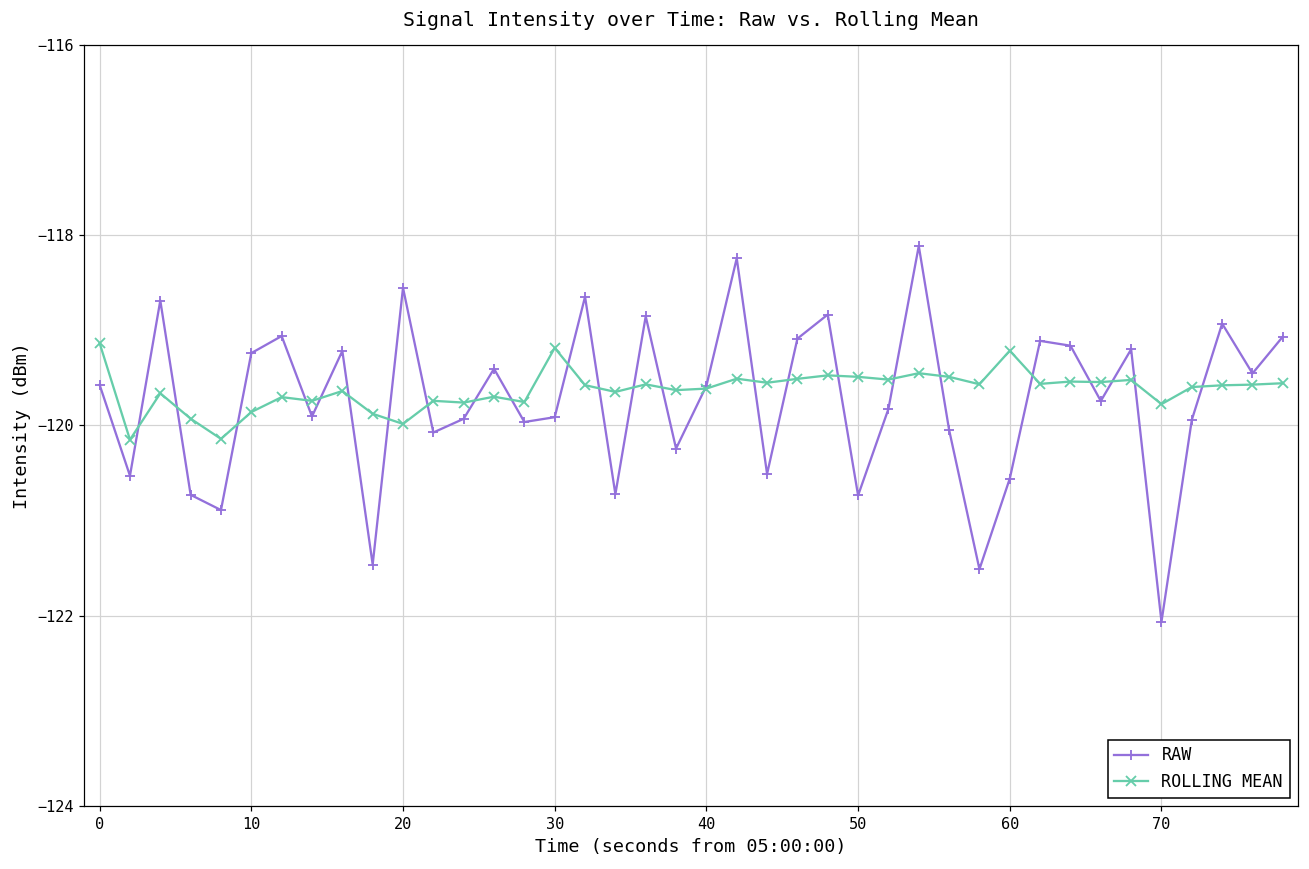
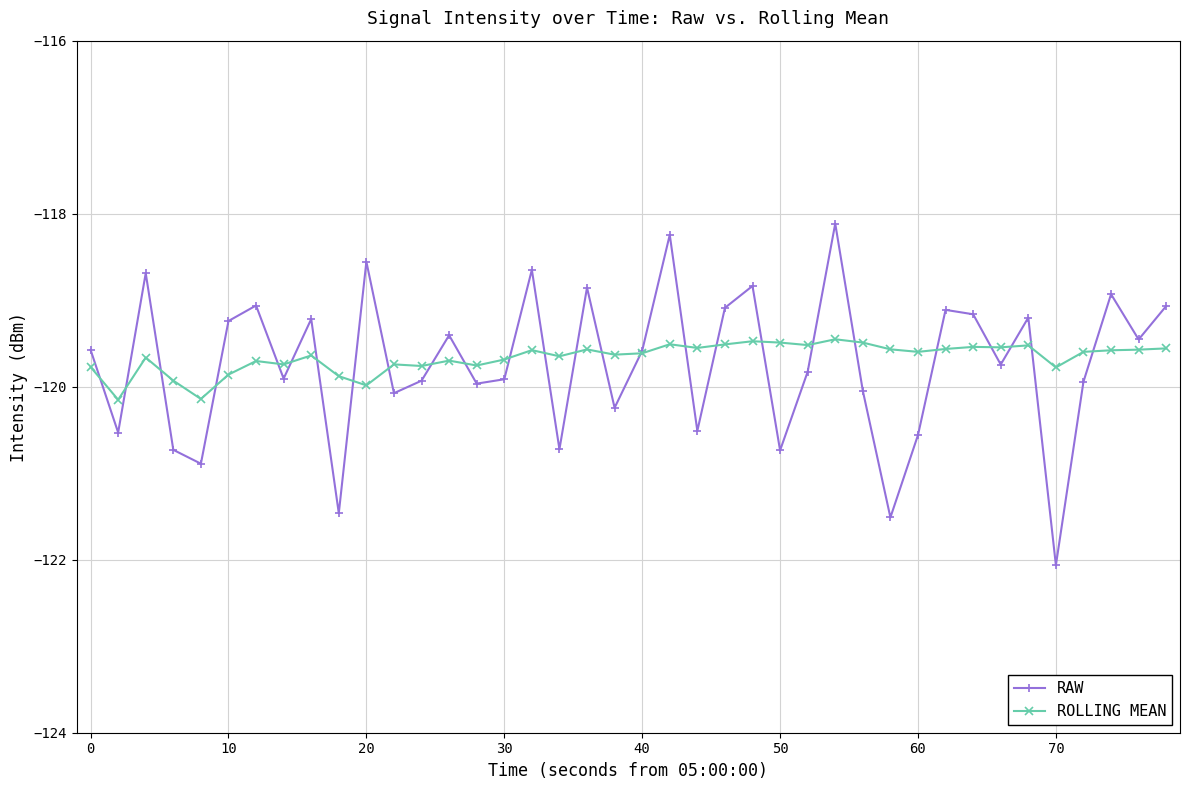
  {
    "RAW": {
      "0": -119.6,
      "10": -119.2,
      "20": -118.6,
      "30": -119.9,
      "40": -119.6,
      "50": -120.7,
      "60": -120.6,
      "70": -122.1
    },
    "ROLLING MEAN": {
-     "0": -119.1,
+     "0": -119.8,
      "10": -119.9,
      "20": -120.0,
-     "30": -119.2,
+     "30": -119.7,
      "40": -119.6,
      "50": -119.5,
-     "60": -119.2,
+     "60": -119.6,
      "70": -119.8
    }
  }
